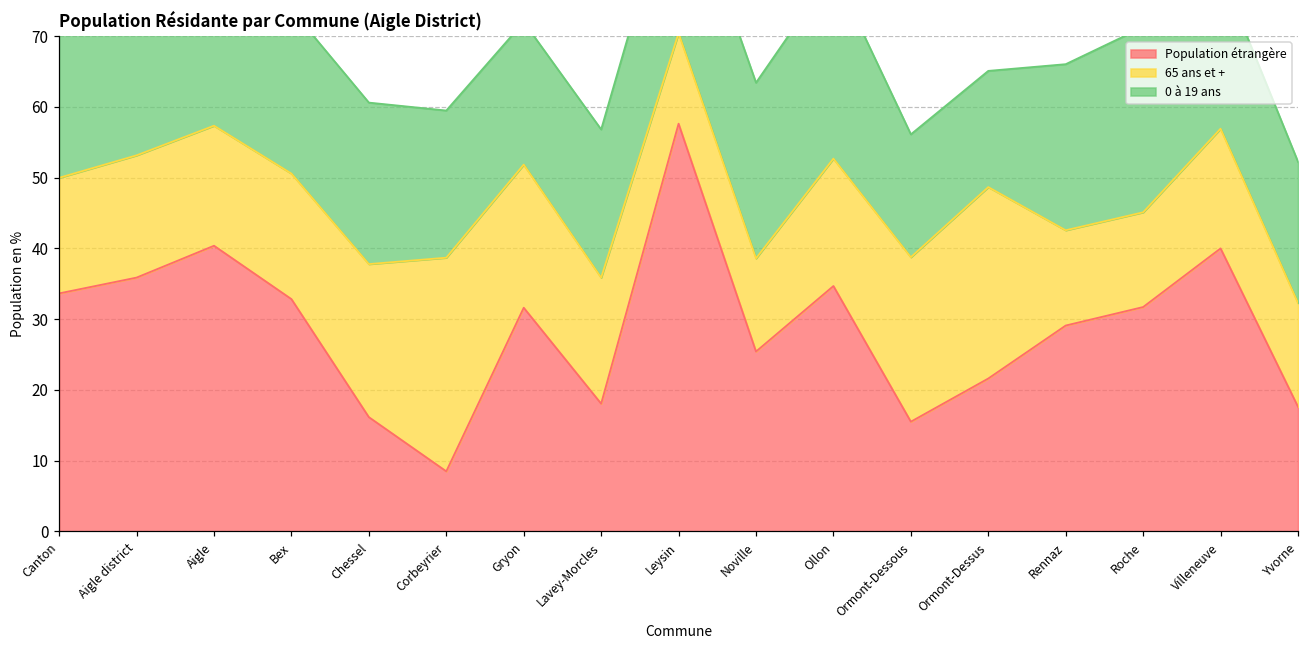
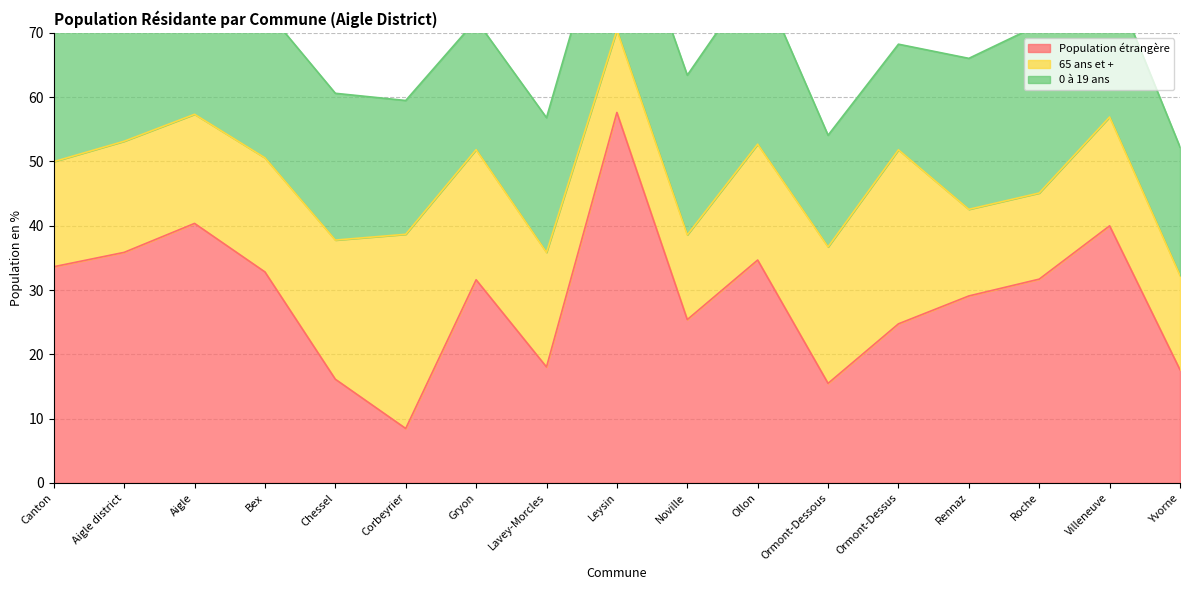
  {
    "Population étrangère": {
      "Canton": 34,
      "Aigle district": 36,
      "Aigle": 40,
      "Bex": 33,
      "Chessel": 16,
      "Corbeyrier": 8,
      "Gryon": 32,
      "Lavey-Morcles": 18,
      "Leysin": 58,
      "Noville": 25,
      "Ollon": 35,
      "Ormont-Dessous": 15,
-     "Ormont-Dessus": 22,
+     "Ormont-Dessus": 25,
      "Rennaz": 29,
      "Roche": 32,
      "Villeneuve": 40,
      "Yvorne": 18
    },
    "65 ans et +": {
      "Canton": 16,
      "Aigle district": 17,
      "Aigle": 17,
      "Bex": 18,
      "Chessel": 22,
      "Corbeyrier": 30,
      "Gryon": 20,
      "Lavey-Morcles": 18,
      "Noville": 13,
      "Ollon": 18,
-     "Ormont-Dessous": 23,
+     "Ormont-Dessous": 21,
      "Ormont-Dessus": 27,
      "Rennaz": 13,
      "Roche": 13,
      "Villeneuve": 17,
      "Yvorne": 15
    },
    "0 à 19 ans": {
      "Chessel": 23,
      "Corbeyrier": 21,
      "Lavey-Morcles": 21,
      "Noville": 25,
      "Ormont-Dessous": 17,
      "Ormont-Dessus": 16,
      "Rennaz": 23,
      "Yvorne": 20
    }
  }
